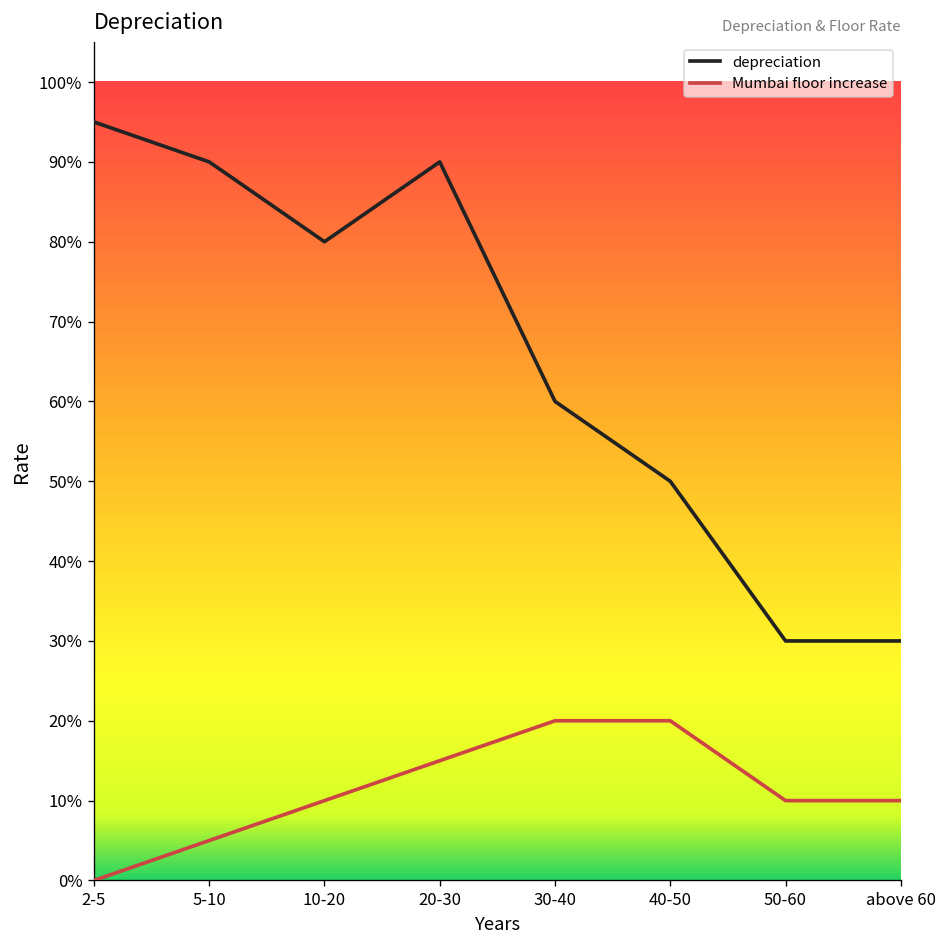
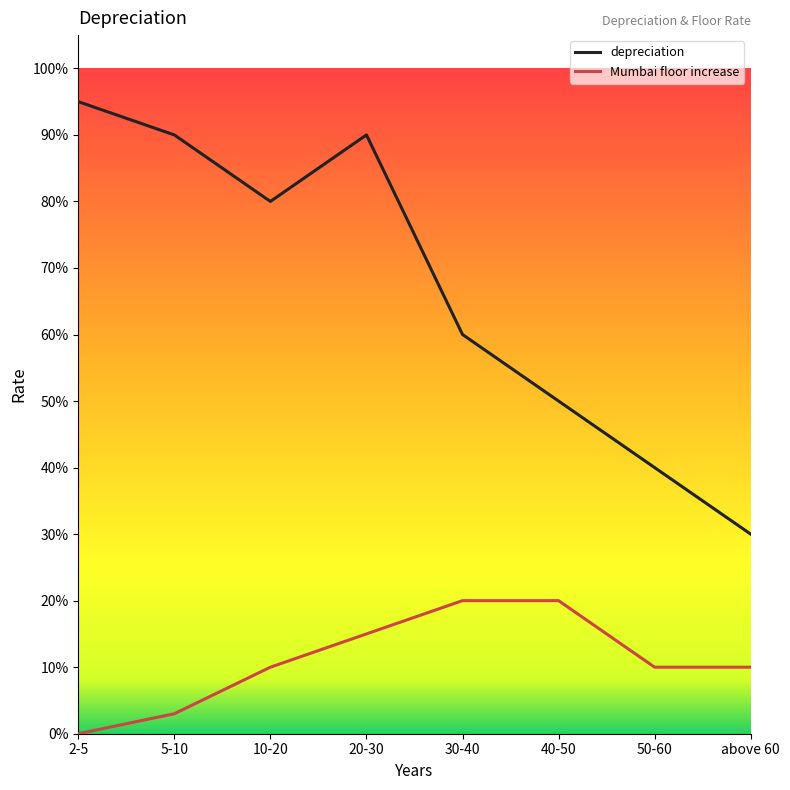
  {
    "depreciation": {
      "2-5": "95%",
      "5-10": "90%",
      "10-20": "80%",
      "20-30": "90%",
      "30-40": "60%",
      "40-50": "50%",
-     "50-60": "30%",
+     "50-60": "40%",
      "above 60": "30%"
    },
    "Mumbai floor increase": {
      "2-5": "0%",
-     "5-10": "5%",
+     "5-10": "3%",
      "10-20": "10%",
      "20-30": "15%",
      "30-40": "20%",
      "40-50": "20%",
      "50-60": "10%",
      "above 60": "10%"
    }
  }
